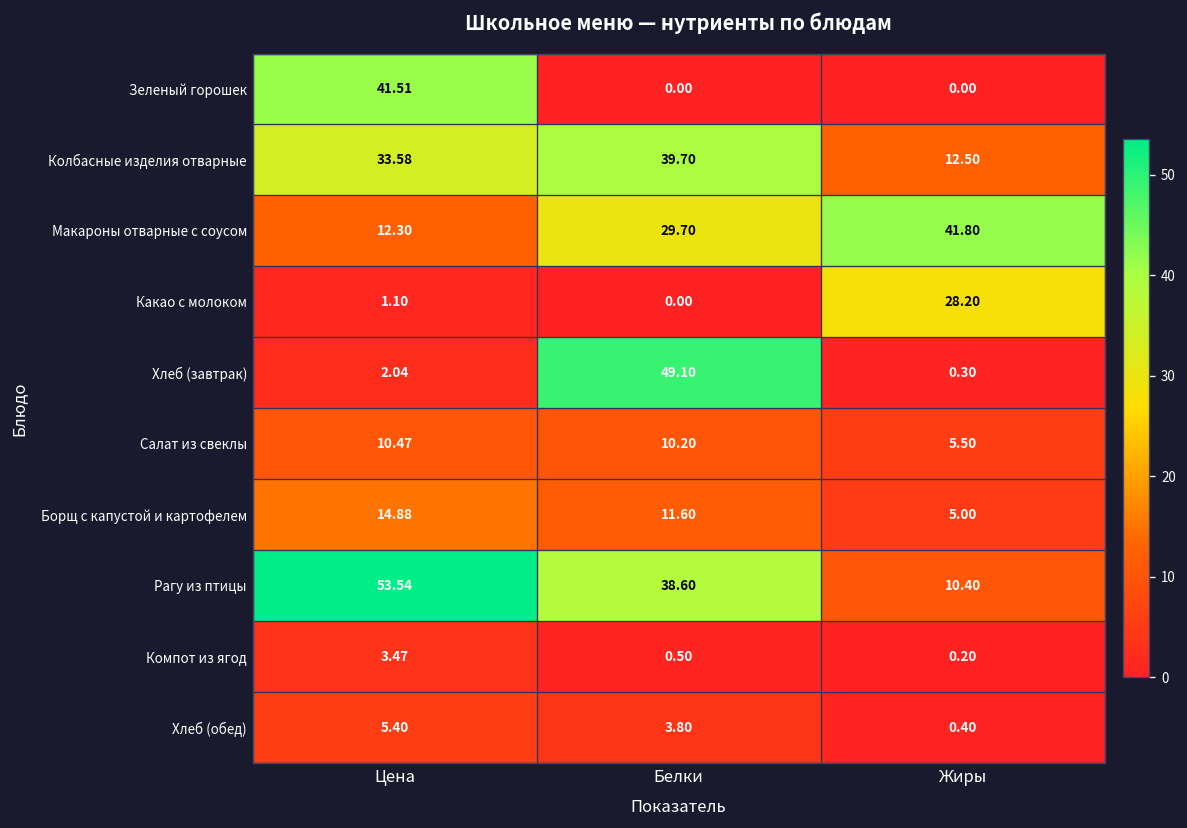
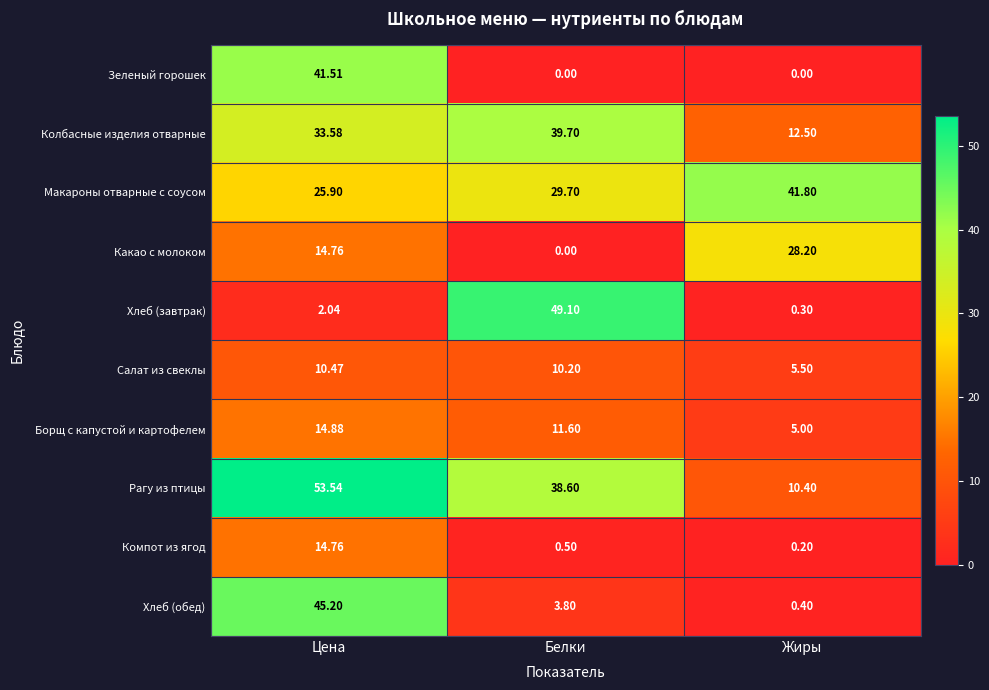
  {
    "Зеленый горошек": {
      "Цена": 41.51,
      "Белки": 0.00,
      "Жиры": 0.00
    },
    "Колбасные изделия отварные": {
      "Цена": 33.58,
      "Белки": 39.70,
      "Жиры": 12.50
    },
    "Макароны отварные с соусом": {
-     "Цена": 12.30,
+     "Цена": 25.90,
      "Белки": 29.70,
      "Жиры": 41.80
    },
    "Какао с молоком": {
-     "Цена": 1.10,
+     "Цена": 14.76,
      "Белки": 0.00,
      "Жиры": 28.20
    },
    "Хлеб (завтрак)": {
      "Цена": 2.04,
      "Белки": 49.10,
      "Жиры": 0.30
    },
    "Салат из свеклы": {
      "Цена": 10.47,
      "Белки": 10.20,
      "Жиры": 5.50
    },
    "Борщ с капустой и картофелем": {
      "Цена": 14.88,
      "Белки": 11.60,
      "Жиры": 5.00
    },
    "Рагу из птицы": {
      "Цена": 53.54,
      "Белки": 38.60,
      "Жиры": 10.40
    },
    "Компот из ягод": {
-     "Цена": 3.47,
+     "Цена": 14.76,
      "Белки": 0.50,
      "Жиры": 0.20
    },
    "Хлеб (обед)": {
-     "Цена": 5.40,
+     "Цена": 45.20,
      "Белки": 3.80,
      "Жиры": 0.40
    }
  }
